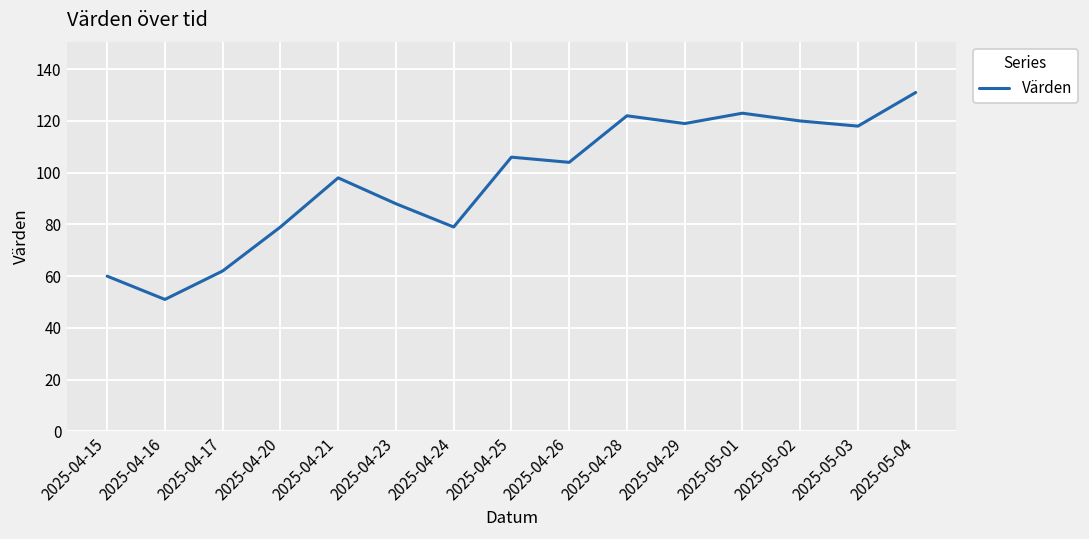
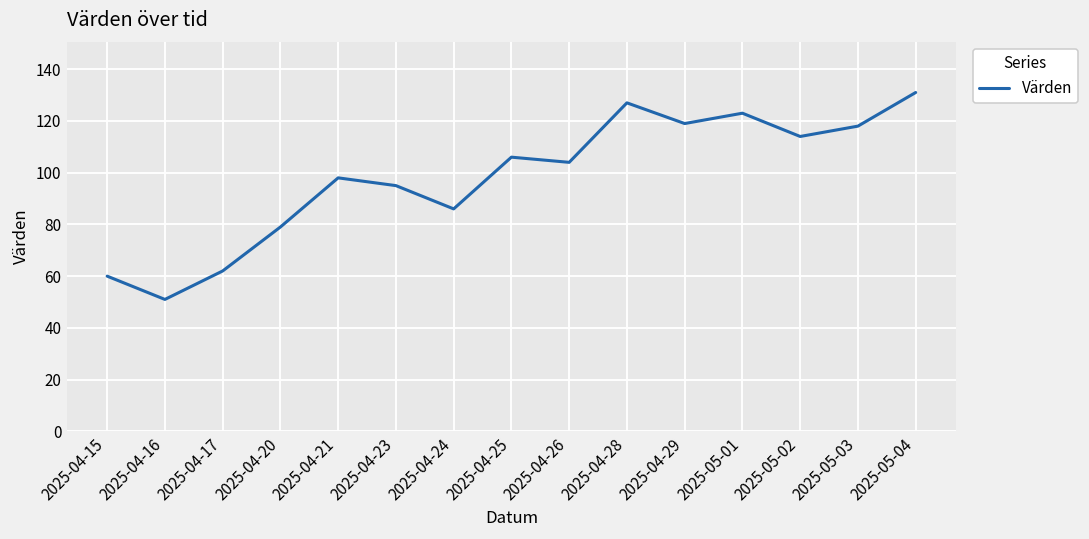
  {
    "2025-04-15": 60,
    "2025-04-16": 51,
    "2025-04-17": 62,
    "2025-04-20": 79,
    "2025-04-21": 98,
-   "2025-04-23": 88,
-   "2025-04-24": 79,
+   "2025-04-23": 95,
+   "2025-04-24": 86,
    "2025-04-25": 106,
    "2025-04-26": 104,
-   "2025-04-28": 122,
+   "2025-04-28": 127,
    "2025-04-29": 119,
    "2025-05-01": 123,
-   "2025-05-02": 120,
+   "2025-05-02": 114,
    "2025-05-03": 118,
    "2025-05-04": 131
  }
